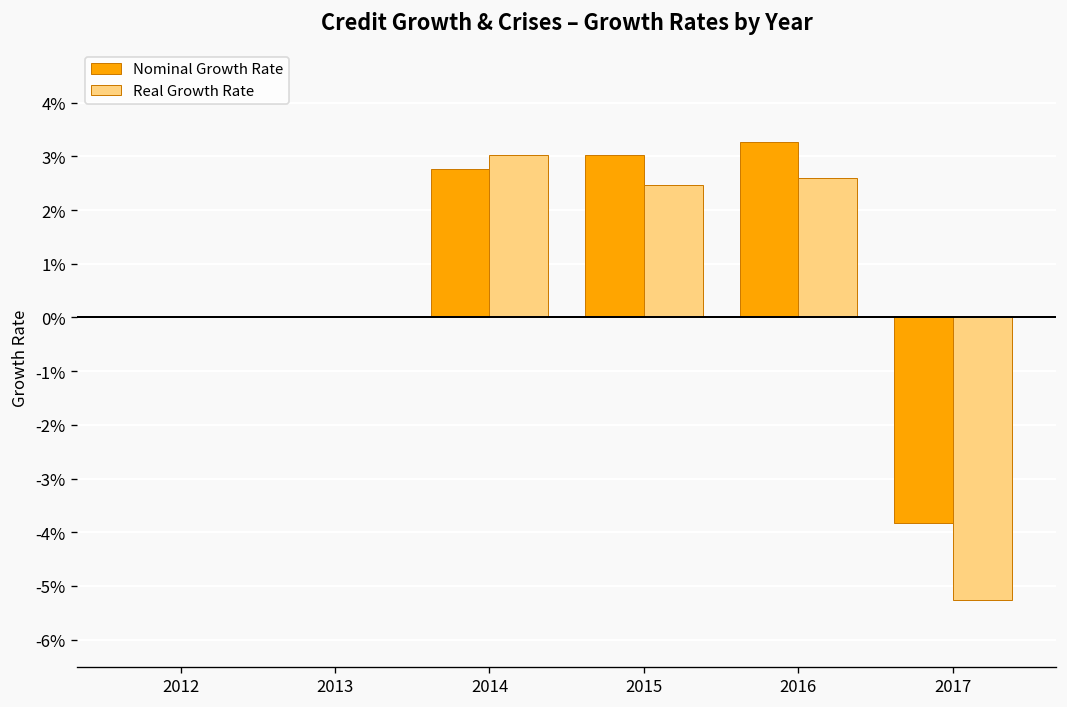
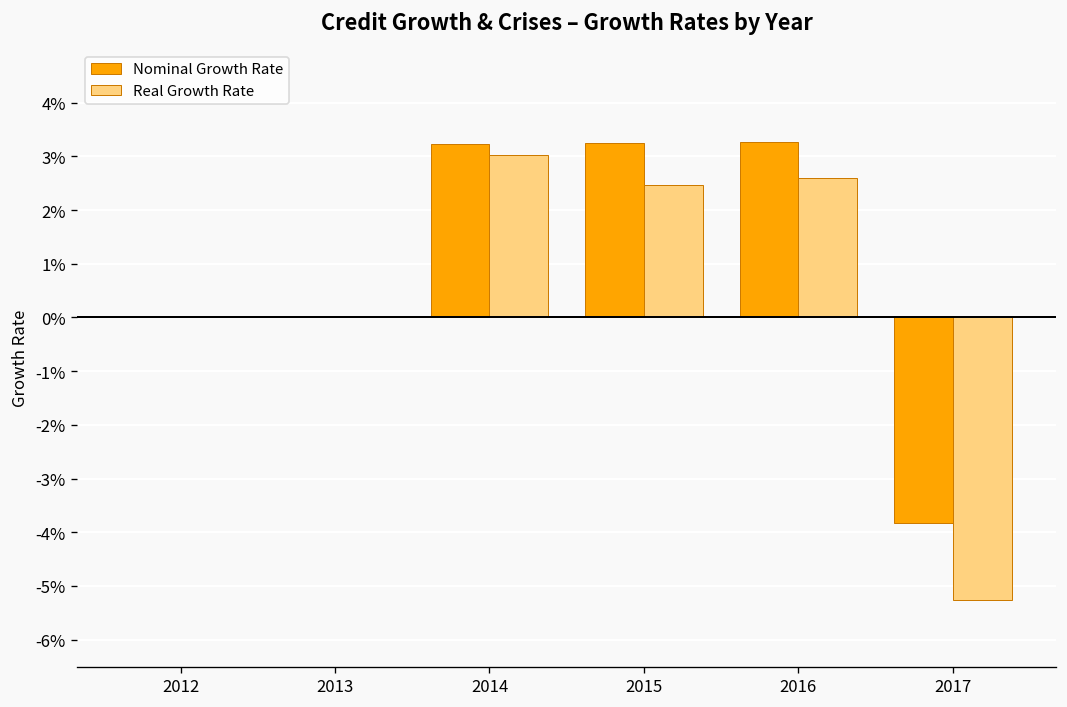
  {
    "Nominal Growth Rate": {
      "2012": "0.0%",
      "2013": "0.0%",
-     "2014": "2.8%",
-     "2015": "3.0%",
+     "2014": "3.2%",
+     "2015": "3.3%",
      "2016": "3.3%",
      "2017": "-3.8%"
    },
    "Real Growth Rate": {
      "2012": "0.0%",
      "2013": "0.0%",
      "2014": "3.0%",
      "2015": "2.5%",
      "2016": "2.6%",
      "2017": "-5.3%"
    }
  }
